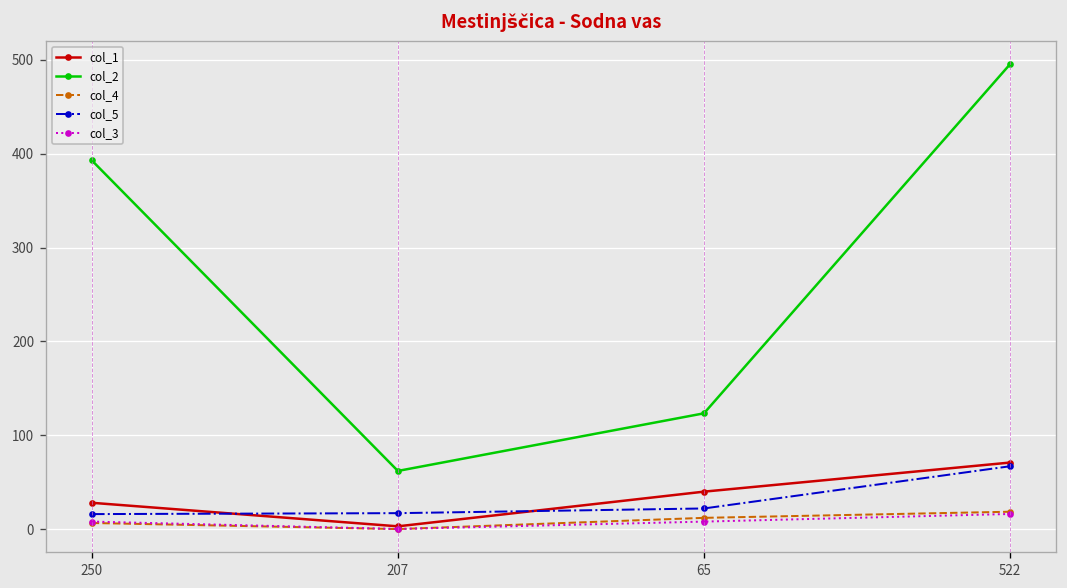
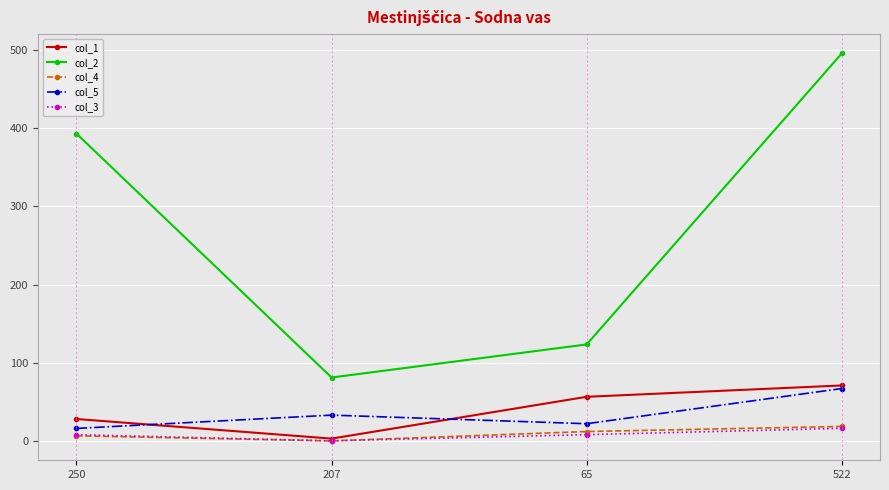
  {
    "col_1": {
      "250": 30,
-     "65": 40,
+     "65": 60,
      "522": 70
    },
    "col_2": {
      "250": 390,
-     "207": 60,
+     "207": 80,
      "65": 120,
      "522": 500
    },
    "col_4": {
      "65": 10
    },
    "col_5": {
      "250": 20,
-     "207": 20,
+     "207": 30,
      "65": 20,
      "522": 70
    },
    "col_3": {
      "65": 10
    }
  }
